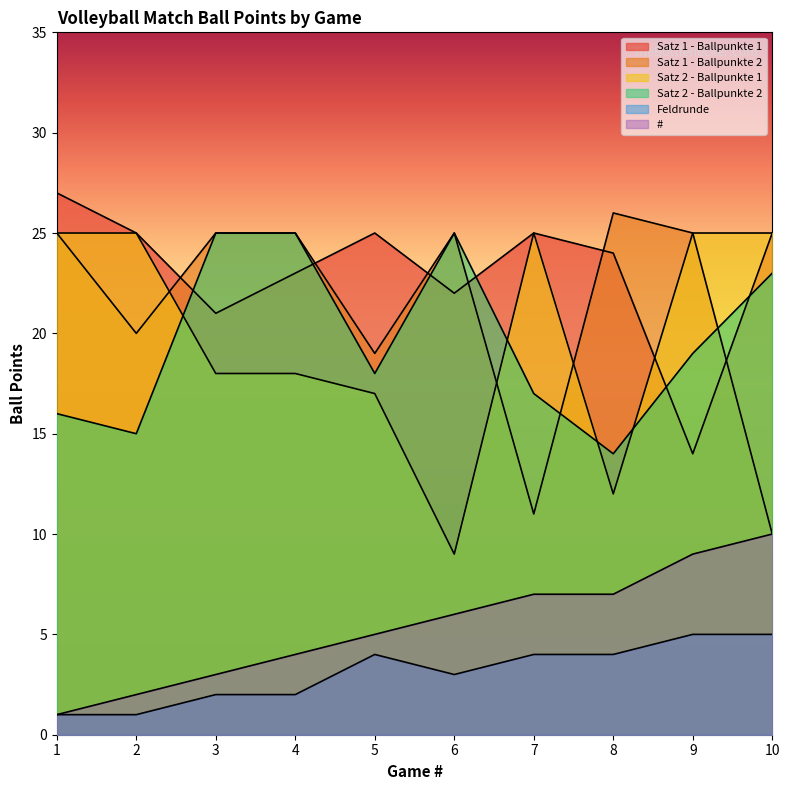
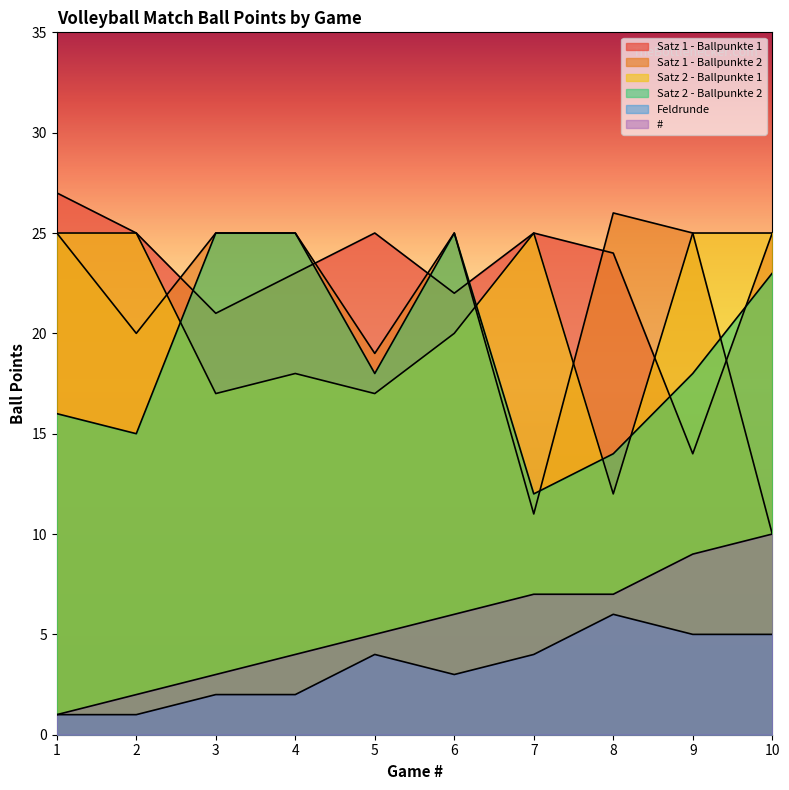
  {
    "Satz 2 - Ballpunkte 1": {
-     "3": 18,
+     "3": 17,
      "4": 18,
      "5": 17,
-     "6": 9,
+     "6": 20,
      "8": 12
    },
    "Satz 2 - Ballpunkte 2": {
      "1": 16,
      "2": 15,
      "5": 18,
-     "7": 17,
+     "7": 12,
      "8": 14,
-     "9": 19,
+     "9": 18,
      "10": 23
    },
    "Feldrunde": {
      "2": 1,
      "3": 2,
      "4": 2,
      "5": 4,
      "6": 3,
      "7": 4,
-     "8": 4,
+     "8": 6,
      "9": 5,
      "10": 5
    },
    "#": {
      "2": 2,
      "3": 3,
      "4": 4,
      "5": 5,
      "6": 6,
      "7": 7,
      "8": 7,
      "9": 9
    }
  }
